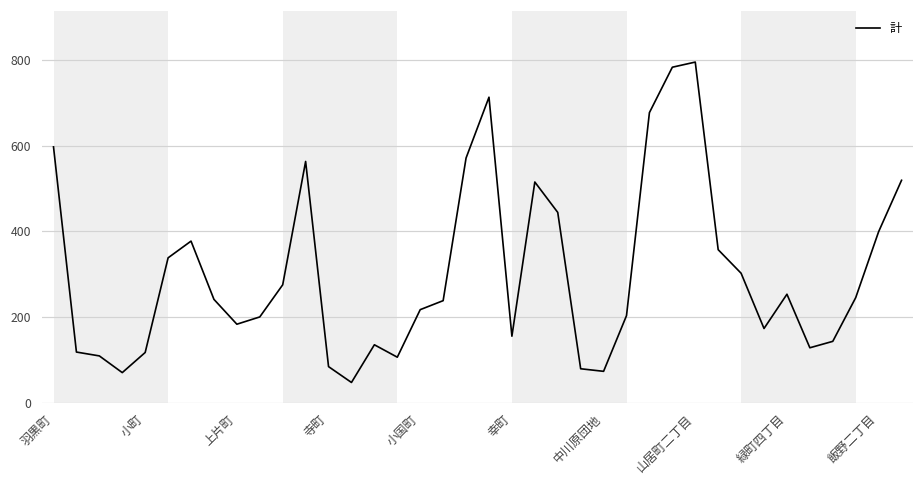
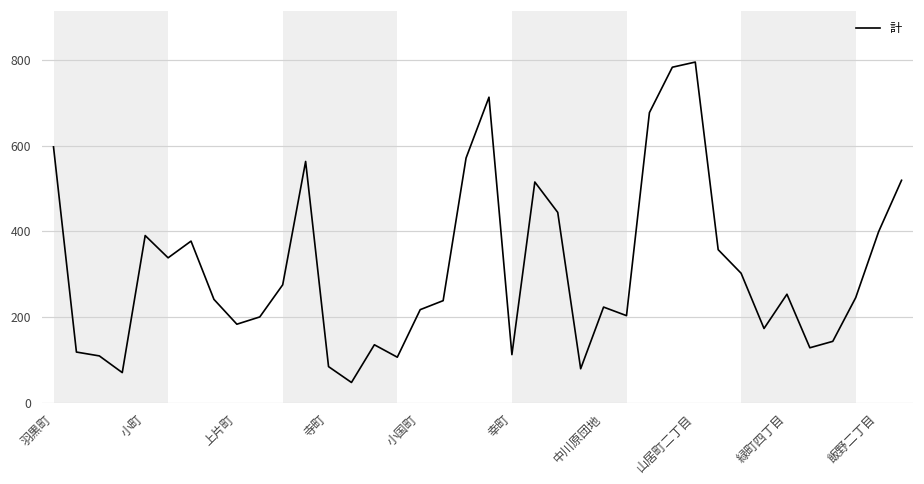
  {
    "羽黒町": 600,
-   "小町": 120,
+   "小町": 390,
    "上片町": 180,
    "寺町": 80,
    "小国町": 220,
-   "幸町": 160,
-   "中川原団地": 70,
+   "幸町": 110,
+   "中川原団地": 220,
    "山居町二丁目": 800,
    "緑町四丁目": 250,
    "飯野二丁目": 400
  }
